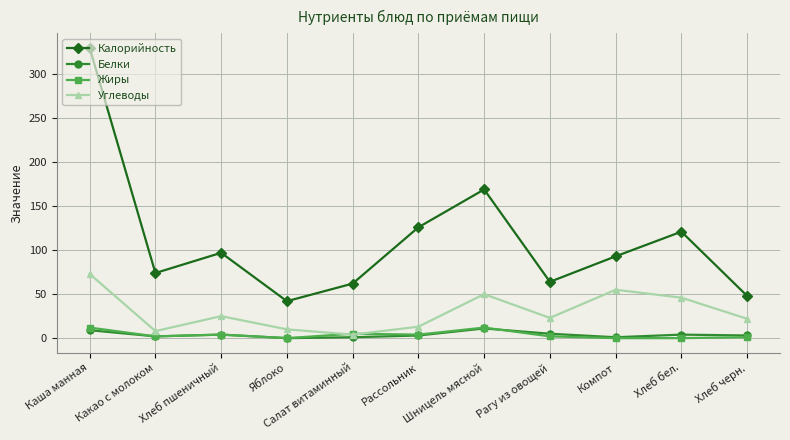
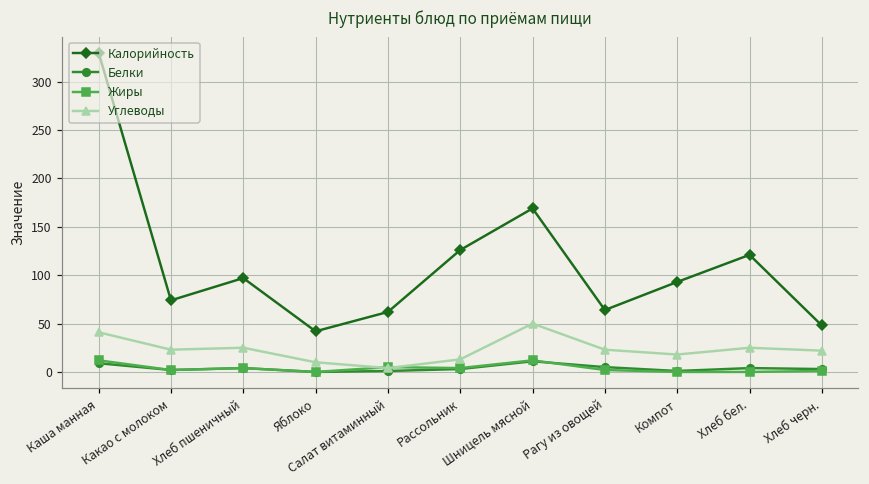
  {
    "Углеводы": {
-     "Каша манная": 70,
-     "Какао с молоком": 10,
+     "Каша манная": 40,
+     "Какао с молоком": 20,
      "Хлеб пшеничный": 30,
      "Яблоко": 10,
      "Рассольник": 10,
      "Шницель мясной": 50,
      "Рагу из овощей": 20,
-     "Компот": 60,
-     "Хлеб бел.": 50,
+     "Компот": 20,
+     "Хлеб бел.": 30,
      "Хлеб черн.": 20
    }
  }
